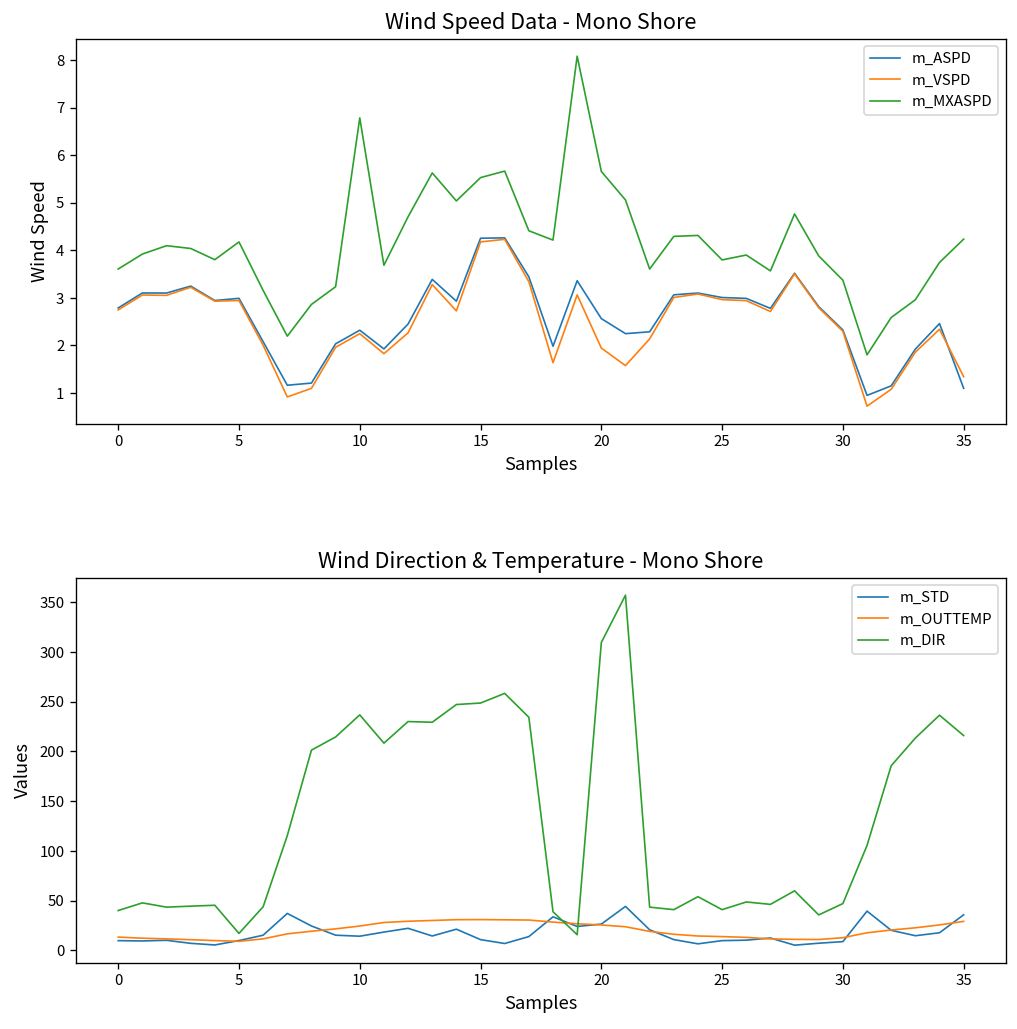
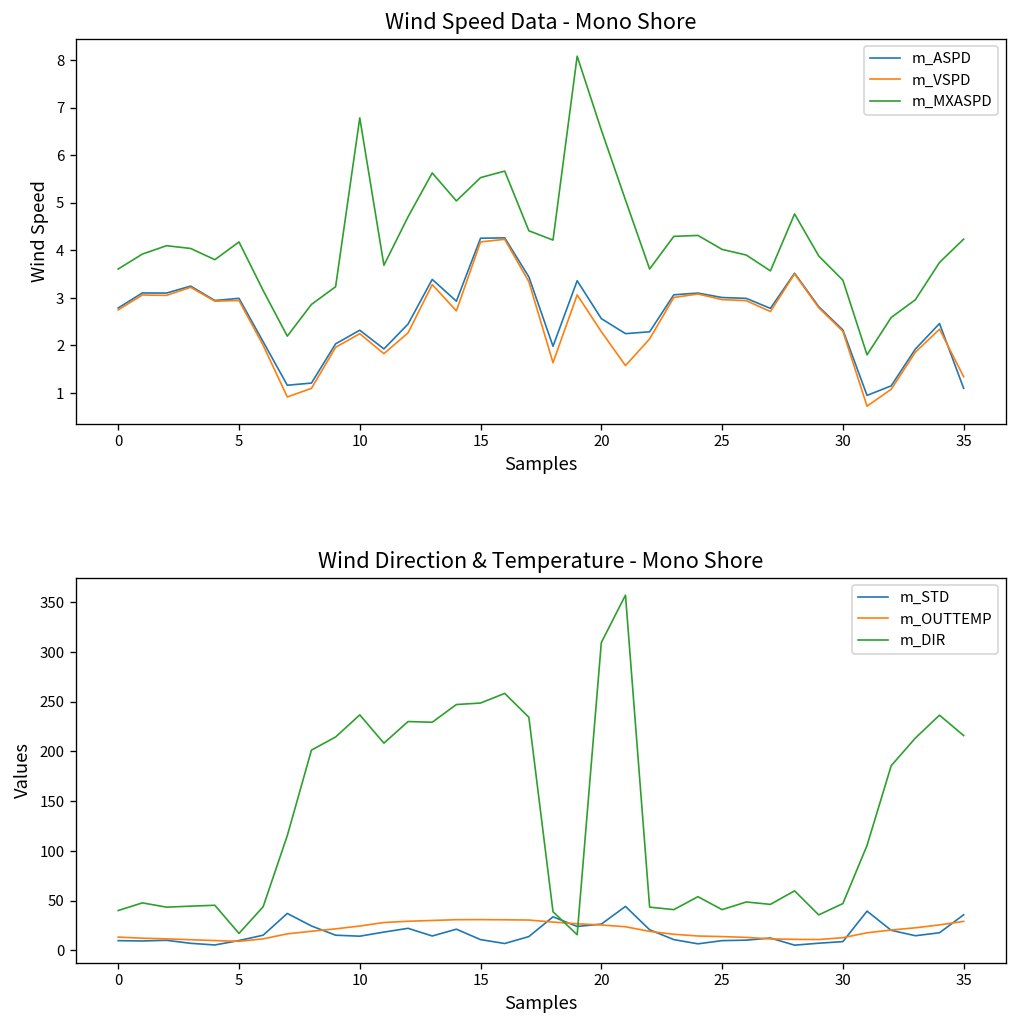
  {
    "Wind Speed Data - Mono Shore": {
      "m_ASPD": {
        "10": 2.3,
        "15": 4.3,
        "20": 2.6,
        "35": 1.1
      },
      "m_VSPD": {
        "10": 2.2,
        "15": 4.2,
-       "20": 1.9,
+       "20": 2.3,
        "35": 1.3
      },
      "m_MXASPD": {
        "0": 3.6,
        "5": 4.2,
        "10": 6.8,
        "15": 5.5,
-       "20": 5.7,
-       "25": 3.8,
+       "20": 6.5,
+       "25": 4.0,
        "30": 3.4,
        "35": 4.2
      }
    },
    "Wind Direction & Temperature - Mono Shore": {
      "m_STD": {
        "0": 10,
        "10": 10,
        "15": 10,
        "25": 10,
        "30": 10,
        "35": 40
      },
      "m_OUTTEMP": {
        "0": 10,
        "10": 20,
        "15": 30,
        "25": 10,
        "30": 10,
        "35": 30
      },
      "m_DIR": {
        "0": 40,
        "5": 20,
        "10": 240,
        "15": 250,
        "20": 310,
        "25": 40,
        "30": 50,
        "35": 220
      }
    }
  }
